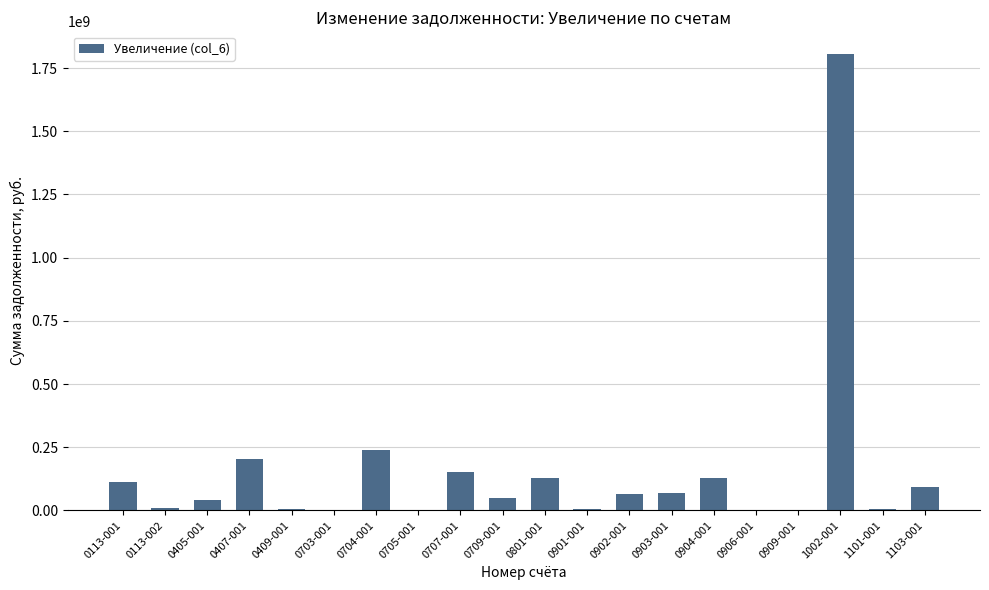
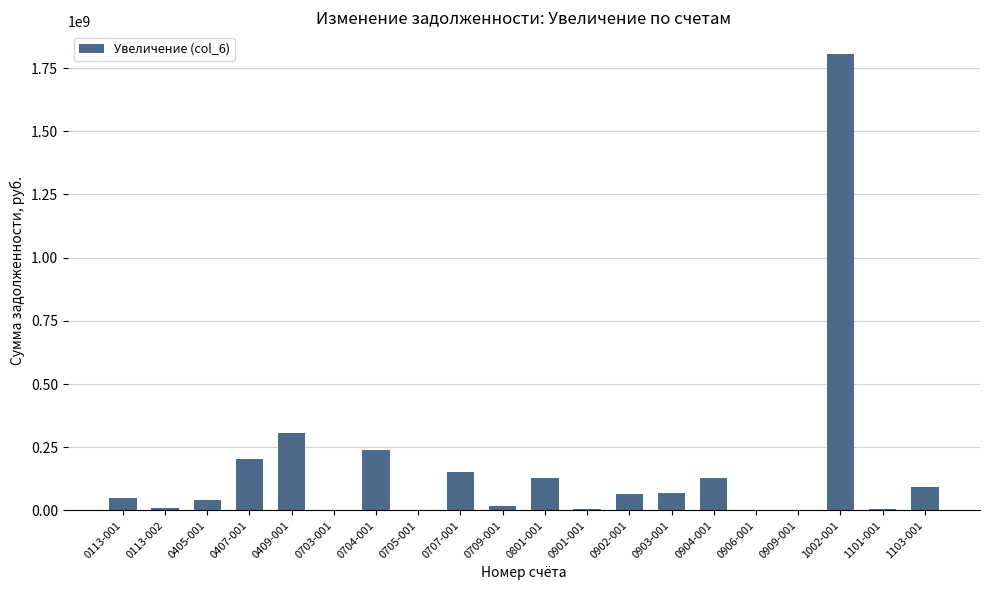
  {
-   "0113-001": 110000000,
+   "0113-001": 50000000,
    "0405-001": 40000000,
    "0407-001": 200000000,
-   "0409-001": 10000000,
+   "0409-001": 300000000,
    "0704-001": 240000000,
    "0707-001": 150000000,
-   "0709-001": 50000000,
+   "0709-001": 20000000,
    "0801-001": 130000000,
    "0902-001": 60000000,
    "0903-001": 70000000,
    "0904-001": 130000000,
    "1002-001": 1800000000,
    "1103-001": 90000000
  }
